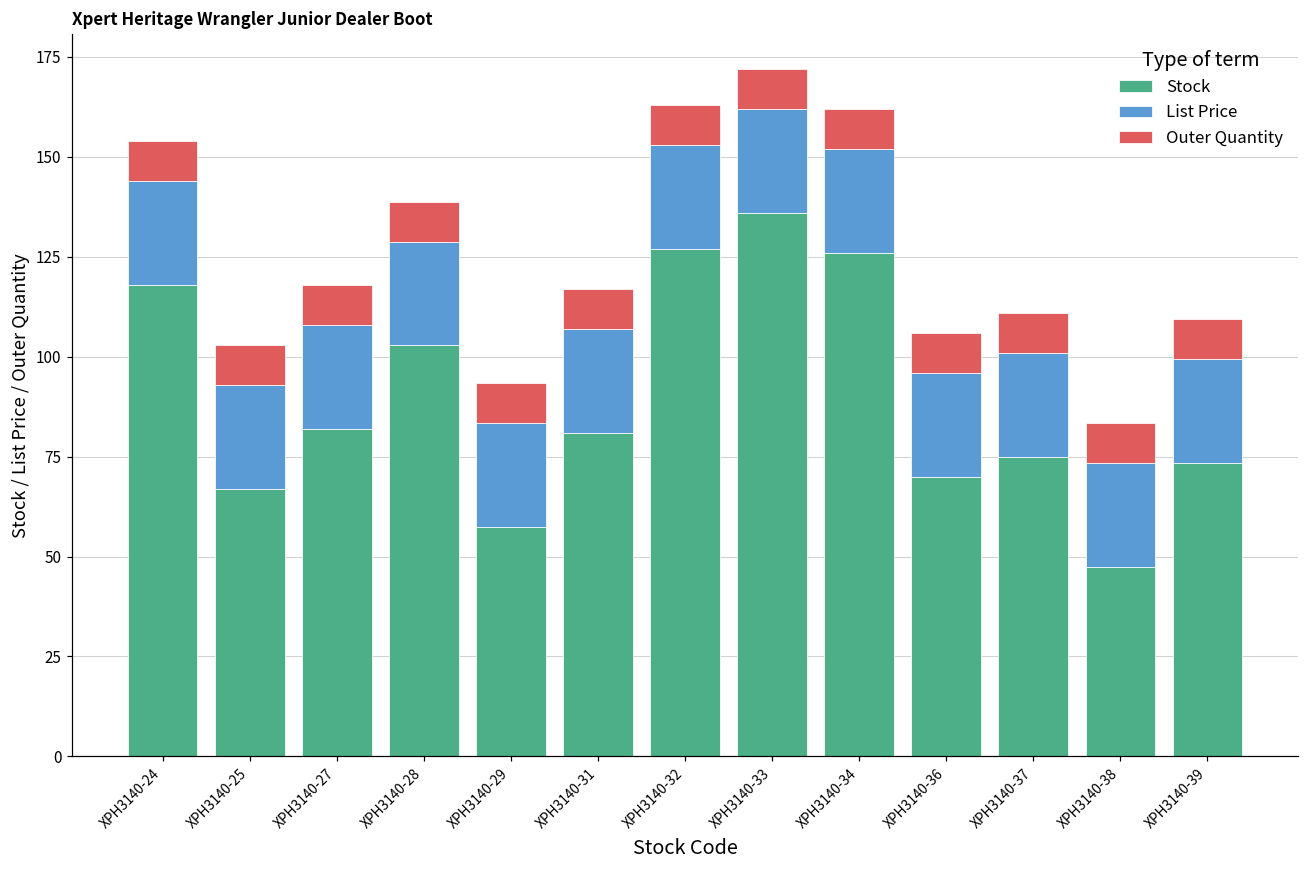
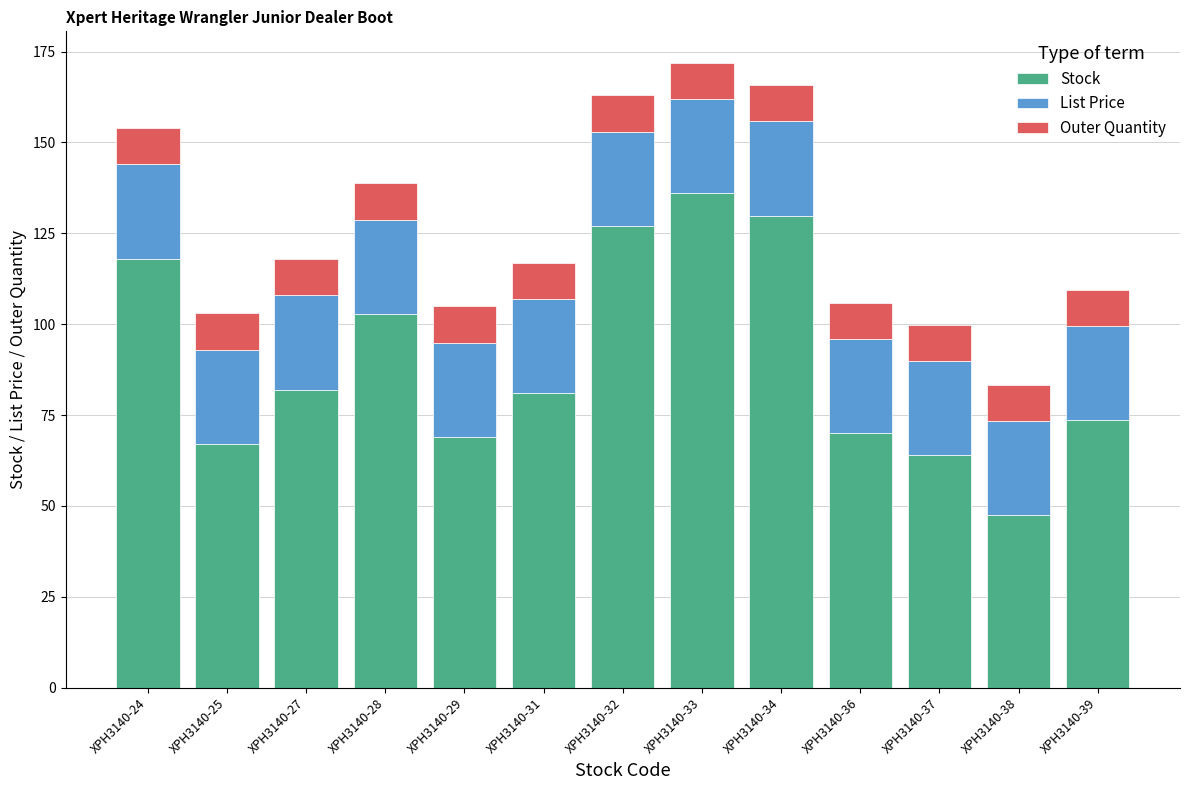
  {
    "Stock": {
      "XPH3140-24": 118,
      "XPH3140-25": 67,
      "XPH3140-27": 82,
      "XPH3140-28": 103,
-     "XPH3140-29": 57,
+     "XPH3140-29": 69,
      "XPH3140-31": 81,
      "XPH3140-32": 127,
      "XPH3140-33": 136,
-     "XPH3140-34": 126,
+     "XPH3140-34": 130,
      "XPH3140-36": 70,
-     "XPH3140-37": 75,
+     "XPH3140-37": 64,
      "XPH3140-38": 47,
      "XPH3140-39": 74
    },
    "List Price": {
      "XPH3140-24": 26,
      "XPH3140-25": 26,
      "XPH3140-27": 26,
      "XPH3140-28": 26,
      "XPH3140-29": 26,
      "XPH3140-31": 26,
      "XPH3140-32": 26,
      "XPH3140-33": 26,
      "XPH3140-34": 26,
      "XPH3140-36": 26,
      "XPH3140-37": 26,
      "XPH3140-38": 26,
      "XPH3140-39": 26
    },
    "Outer Quantity": {
      "XPH3140-24": 10,
      "XPH3140-25": 10,
      "XPH3140-27": 10,
      "XPH3140-28": 10,
      "XPH3140-29": 10,
      "XPH3140-31": 10,
      "XPH3140-32": 10,
      "XPH3140-33": 10,
      "XPH3140-34": 10,
      "XPH3140-36": 10,
      "XPH3140-37": 10,
      "XPH3140-38": 10,
      "XPH3140-39": 10
    }
  }
